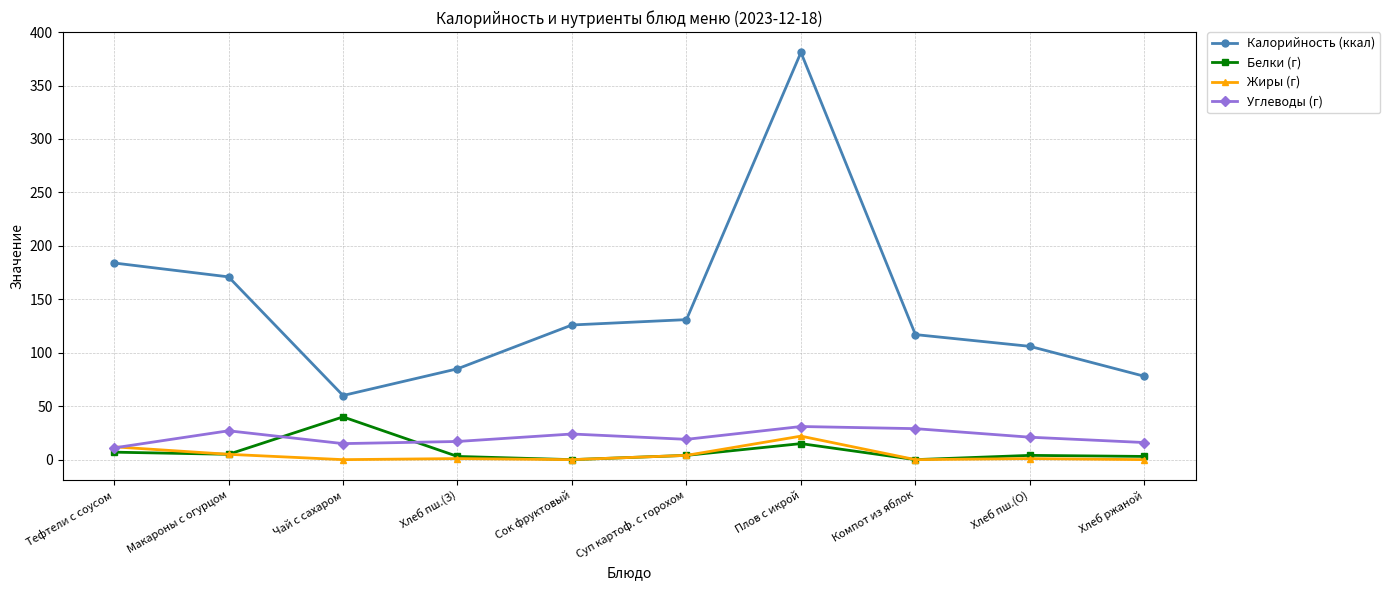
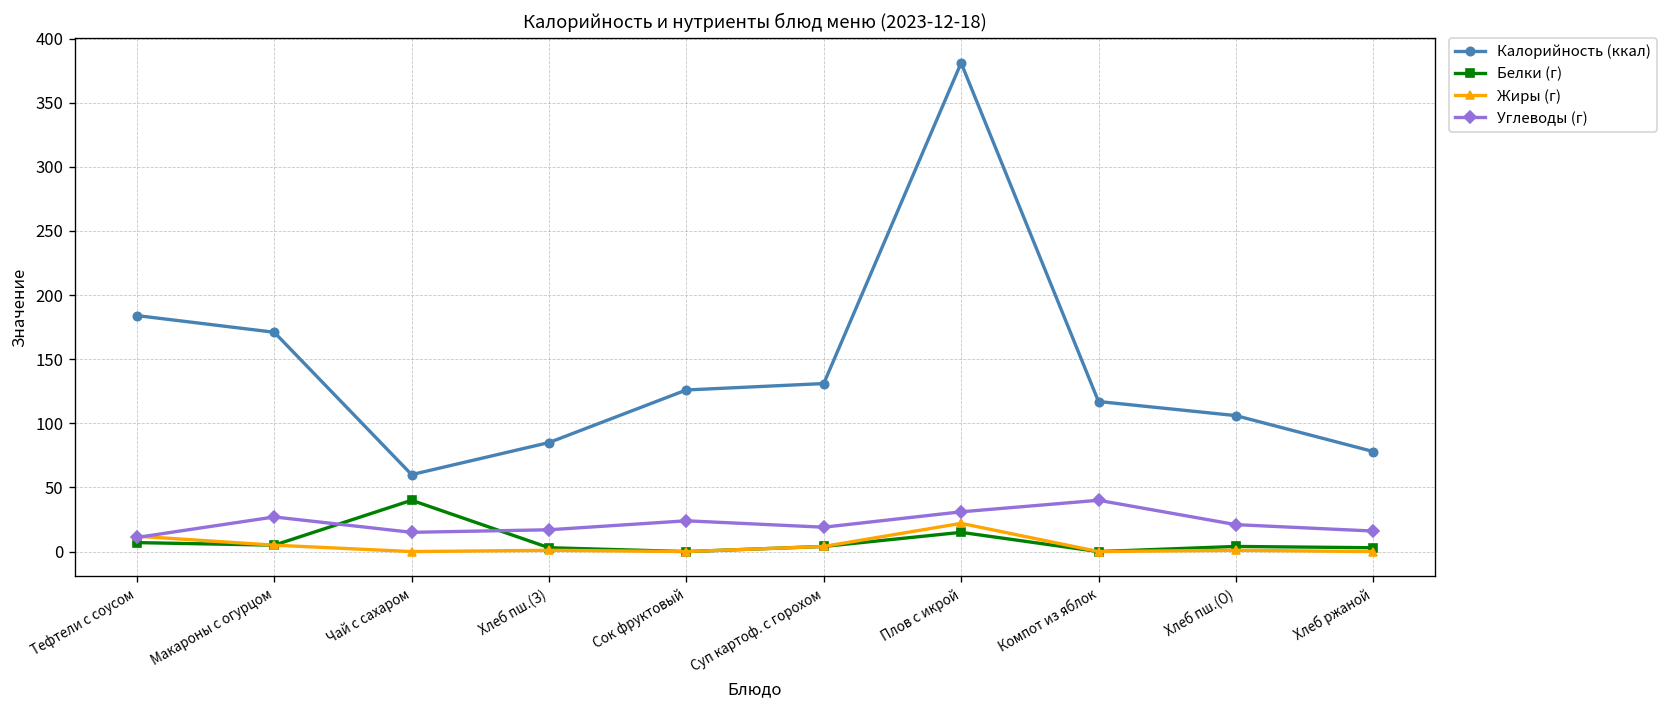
  {
    "Калорийность (ккал)": {
      "Тефтели с соусом": 184,
      "Макароны с огурцом": 171,
      "Чай с сахаром": 60,
      "Хлеб пш.(З)": 85,
      "Сок фруктовый": 126,
      "Суп картоф. с горохом": 131,
      "Плов с икрой": 381,
      "Компот из яблок": 117,
      "Хлеб пш.(О)": 106,
      "Хлеб ржаной": 78
    },
    "Белки (г)": {
      "Тефтели с соусом": 7,
      "Чай с сахаром": 40,
      "Плов с икрой": 15,
      "Хлеб пш.(О)": 4,
      "Хлеб ржаной": 3
    },
    "Жиры (г)": {
      "Чай с сахаром": 0,
      "Плов с икрой": 22,
      "Хлеб пш.(О)": 1,
      "Хлеб ржаной": 0
    },
    "Углеводы (г)": {
      "Макароны с огурцом": 27,
      "Чай с сахаром": 15,
      "Хлеб пш.(З)": 17,
      "Сок фруктовый": 24,
      "Суп картоф. с горохом": 19,
      "Плов с икрой": 31,
-     "Компот из яблок": 29,
+     "Компот из яблок": 40,
      "Хлеб пш.(О)": 21,
      "Хлеб ржаной": 16
    }
  }
